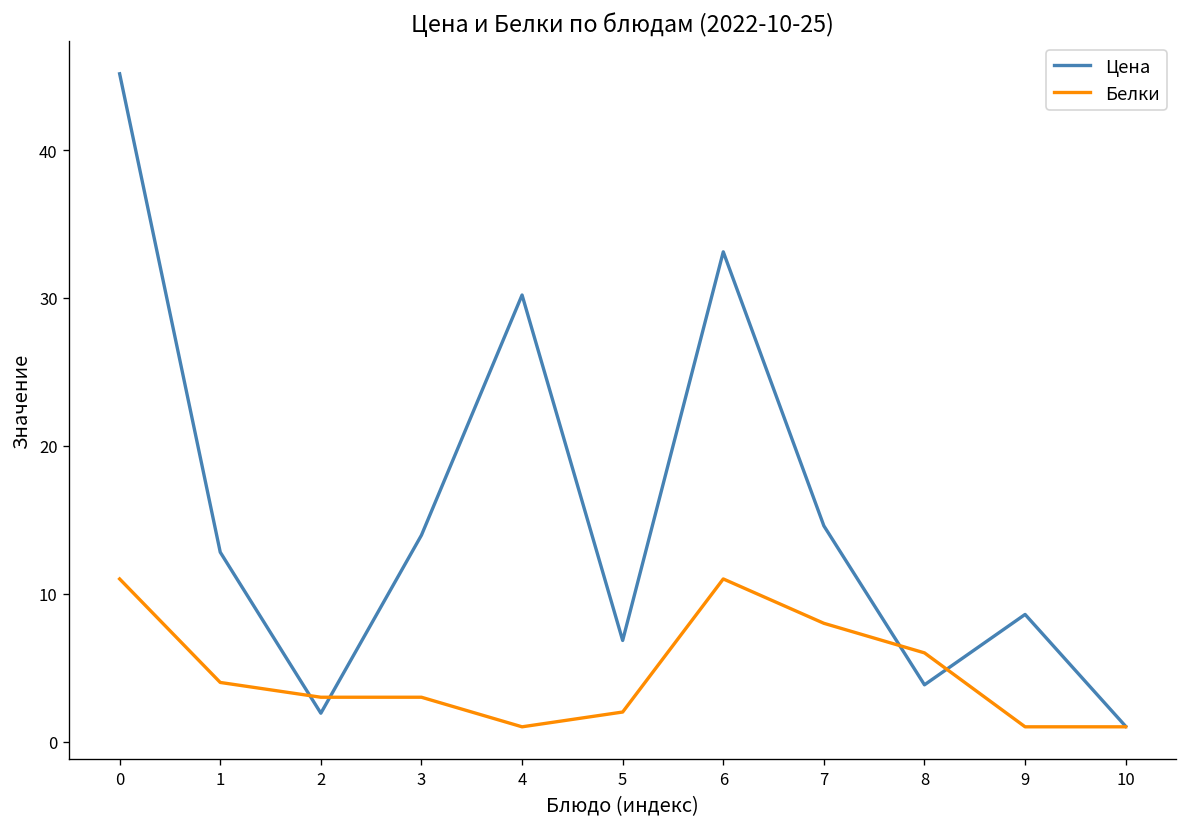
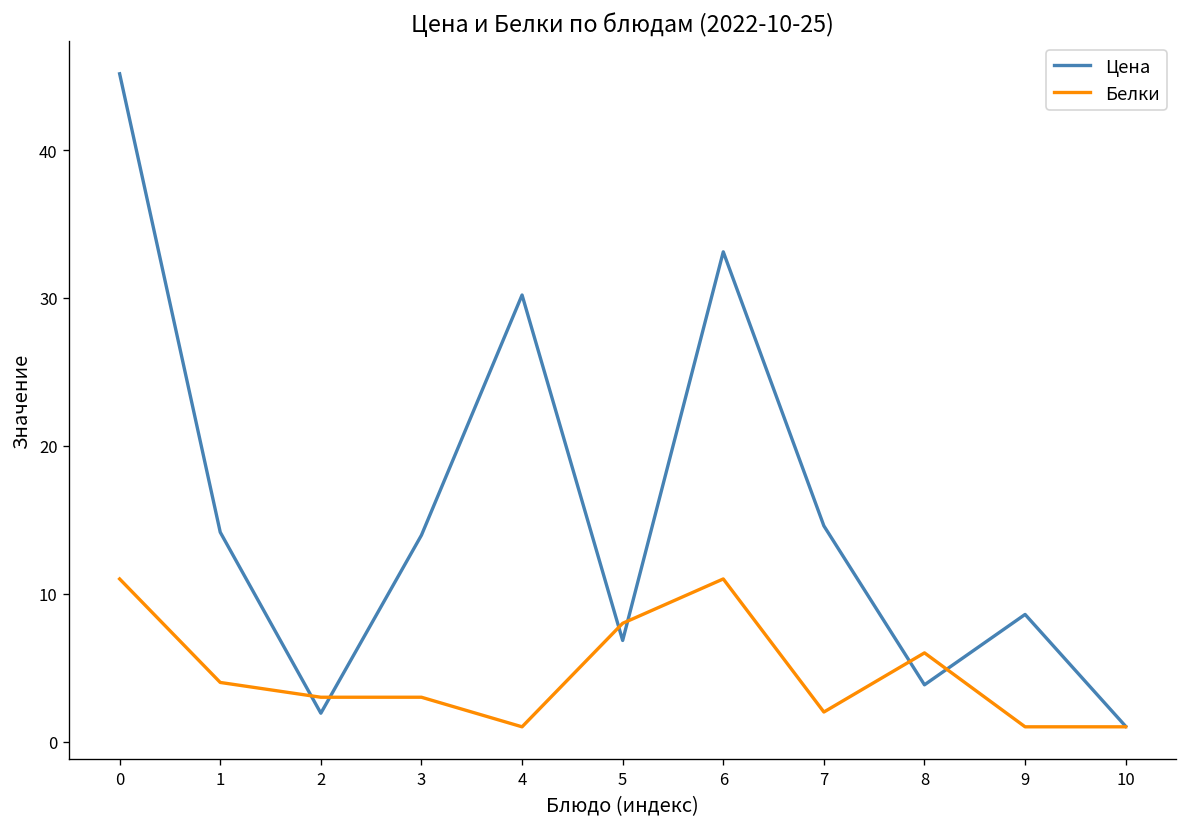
  {
    "Цена": {
      "0": 45.2,
-     "1": 12.8,
+     "1": 14.2,
      "2": 1.9,
      "3": 14.0,
      "4": 30.2,
      "5": 6.8,
      "6": 33.1,
      "7": 14.6,
      "8": 3.8,
      "9": 8.6
    },
    "Белки": {
      "0": 11,
      "1": 4,
      "2": 3,
      "3": 3,
      "4": 1,
-     "5": 2,
+     "5": 8,
      "6": 11,
-     "7": 8,
+     "7": 2,
      "8": 6,
      "9": 1
    }
  }
